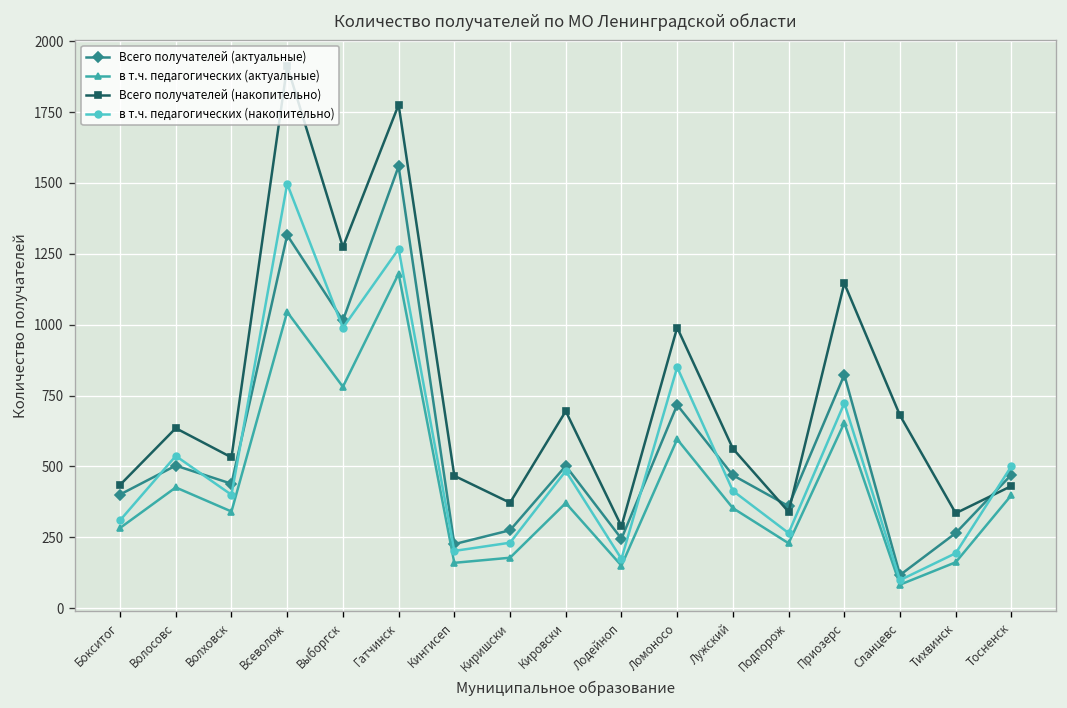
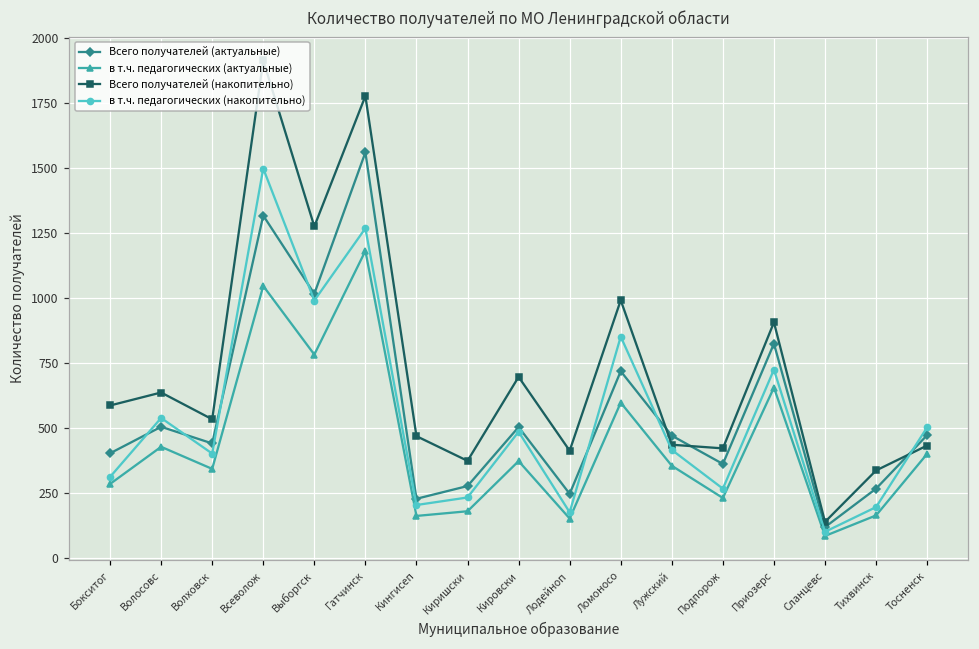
  {
    "Всего получателей (накопительно)": {
-     "Бокситог": 440,
+     "Бокситог": 590,
      "Волосовс": 640,
      "Волховск": 530,
      "Выборгск": 1270,
      "Гатчинск": 1780,
      "Кингисеп": 470,
      "Киришски": 370,
      "Кировски": 700,
-     "Лодейноп": 290,
+     "Лодейноп": 410,
      "Ломоносо": 990,
-     "Лужский": 560,
-     "Подпорож": 340,
-     "Приозерс": 1150,
-     "Сланцевс": 680,
+     "Лужский": 430,
+     "Подпорож": 420,
+     "Приозерс": 910,
+     "Сланцевс": 140,
      "Тихвинск": 340,
      "Тосненск": 430
    }
  }
